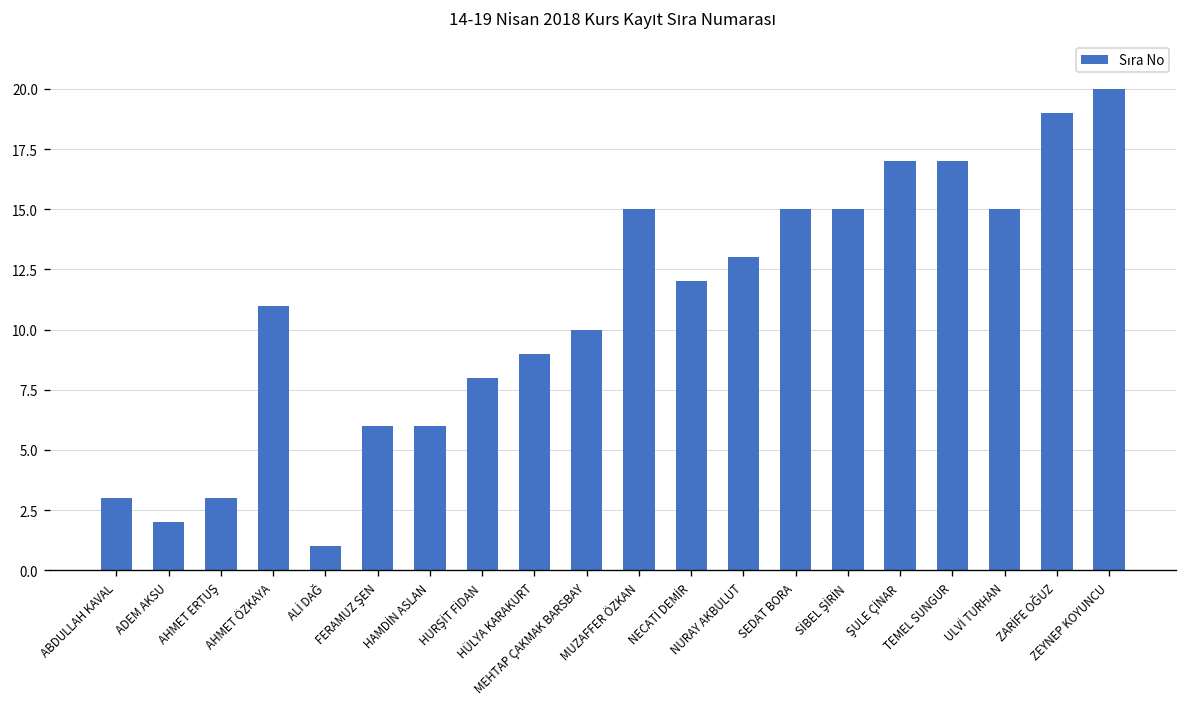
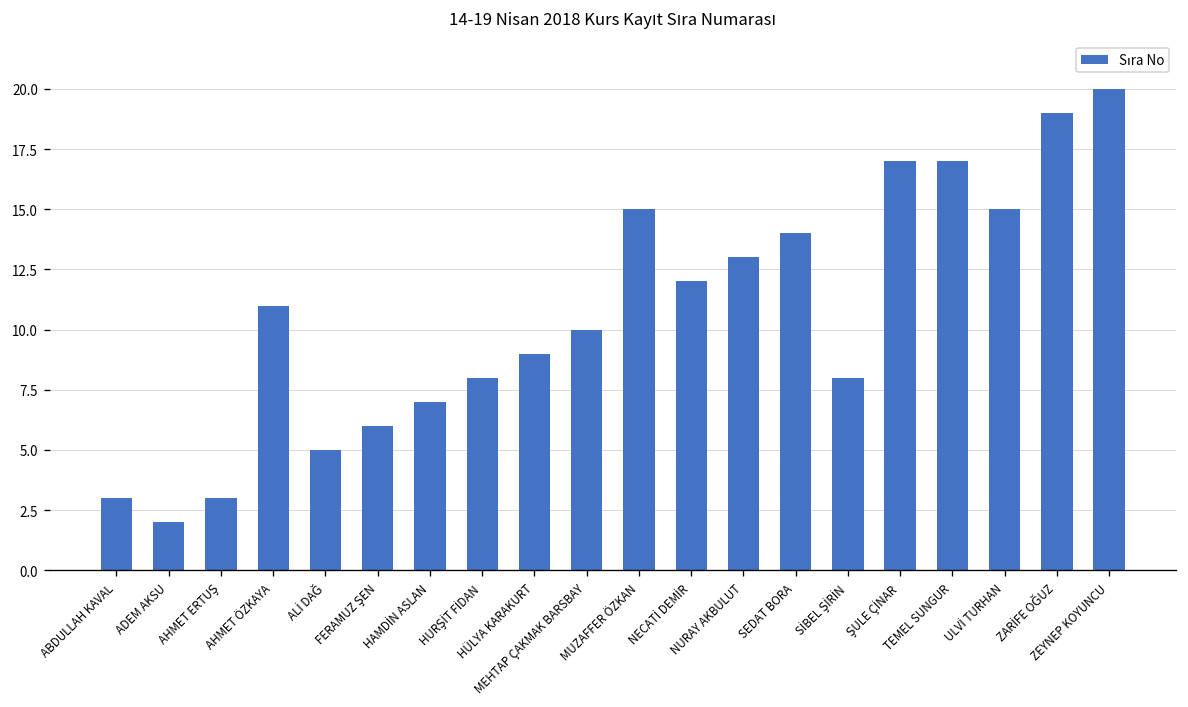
  {
    "ABDULLAH KAVAL": 3,
    "ADEM AKSU": 2,
    "AHMET ERTUŞ": 3,
    "AHMET ÖZKAYA": 11,
-   "ALİ DAĞ": 1,
+   "ALİ DAĞ": 5,
    "FERAMUZ ŞEN": 6,
-   "HAMDİN ASLAN": 6,
+   "HAMDİN ASLAN": 7,
    "HURŞİT FİDAN": 8,
    "HÜLYA KARAKURT": 9,
    "MEHTAP ÇAKMAK BARSBAY": 10,
    "MUZAFFER ÖZKAN": 15,
    "NECATİ DEMİR": 12,
    "NURAY AKBULUT": 13,
-   "SEDAT BORA": 15,
-   "SİBEL ŞİRİN": 15,
+   "SEDAT BORA": 14,
+   "SİBEL ŞİRİN": 8,
    "ŞULE ÇİNAR": 17,
    "TEMEL SUNGUR": 17,
    "ULVİ TURHAN": 15,
    "ZARİFE OĞUZ": 19,
    "ZEYNEP KOYUNCU": 20
  }
